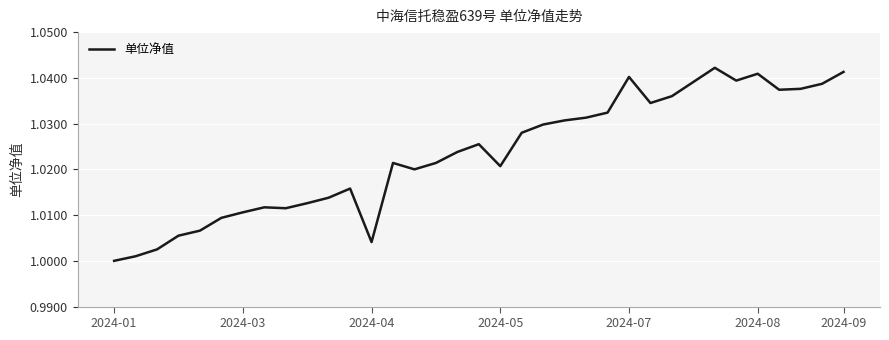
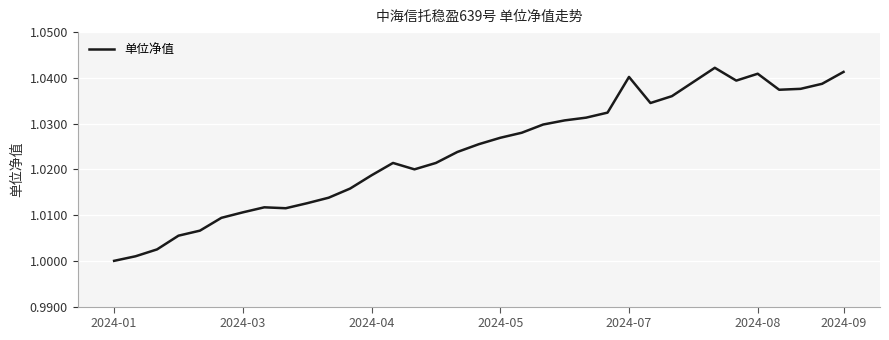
  {
    "2024-01": 1.000,
    "2024-03": 1.011,
-   "2024-04": 1.004,
-   "2024-05": 1.021,
+   "2024-04": 1.019,
+   "2024-05": 1.027,
    "2024-07": 1.040,
    "2024-08": 1.041,
    "2024-09": 1.041
  }
